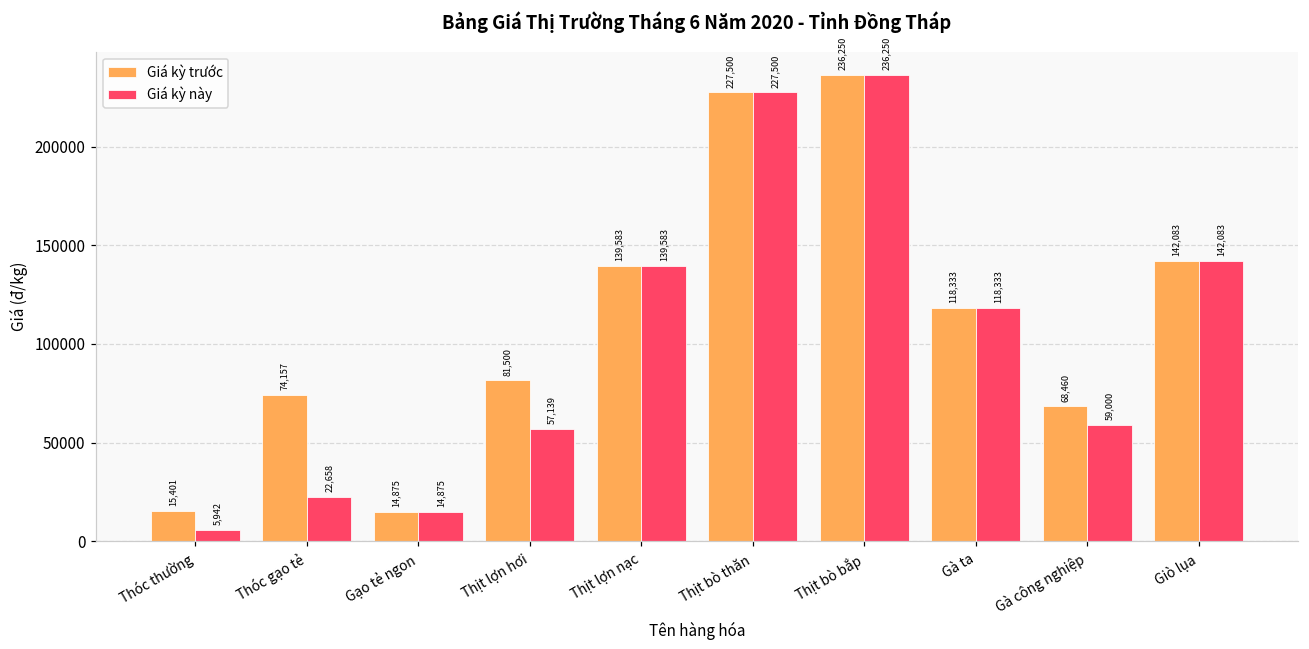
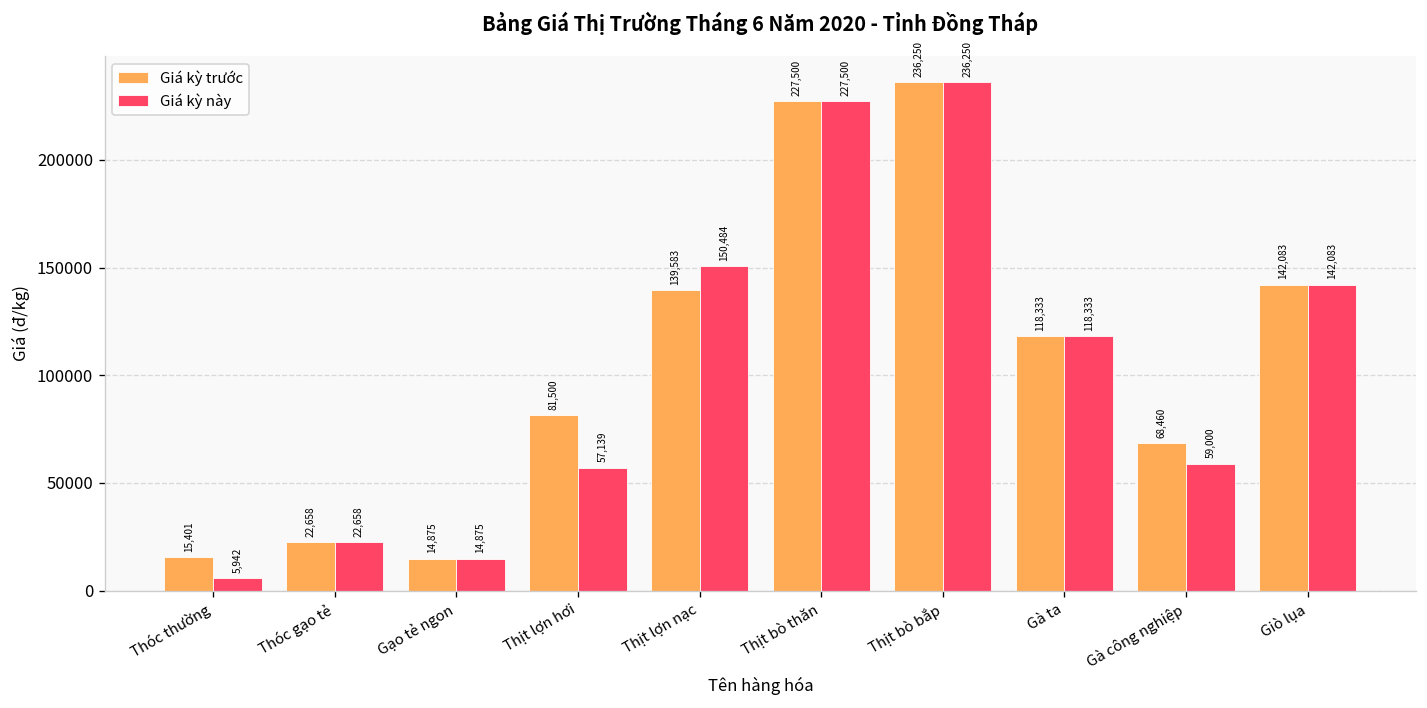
  {
    "Giá kỳ trước": {
      "Thóc thường": "15,401",
-     "Thóc gạo tẻ": "74,157",
+     "Thóc gạo tẻ": "22,658",
      "Gạo tẻ ngon": "14,875",
      "Thịt lợn hơi": "81,500",
      "Thịt lợn nạc": "139,583",
      "Thịt bò thăn": "227,500",
      "Thịt bò bắp": "236,250",
      "Gà ta": "118,333",
      "Gà công nghiệp": "68,460",
      "Giò lụa": "142,083"
    },
    "Giá kỳ này": {
      "Thóc thường": "5,942",
      "Thóc gạo tẻ": "22,658",
      "Gạo tẻ ngon": "14,875",
      "Thịt lợn hơi": "57,139",
-     "Thịt lợn nạc": "139,583",
+     "Thịt lợn nạc": "150,484",
      "Thịt bò thăn": "227,500",
      "Thịt bò bắp": "236,250",
      "Gà ta": "118,333",
      "Gà công nghiệp": "59,000",
      "Giò lụa": "142,083"
    }
  }
